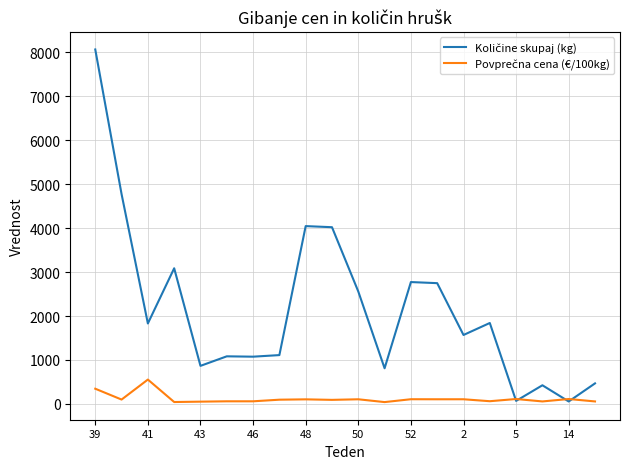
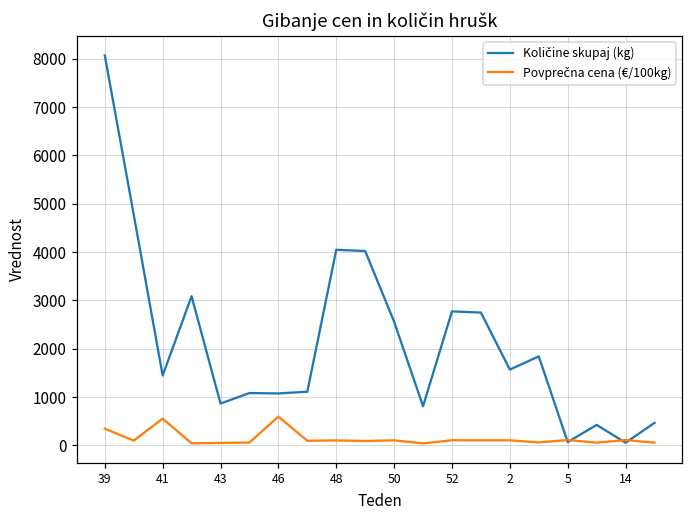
  {
    "Količine skupaj (kg)": {
      "39": 8100,
-     "41": 1800,
+     "41": 1400,
      "43": 900,
      "46": 1100,
      "48": 4000,
      "50": 2600,
      "52": 2800,
      "2": 1600
    },
    "Povprečna cena (€/100kg)": {
      "39": 300,
      "41": 600,
      "43": 100,
-     "46": 100,
+     "46": 600,
      "48": 100,
      "50": 100,
      "52": 100,
      "2": 100
    }
  }
